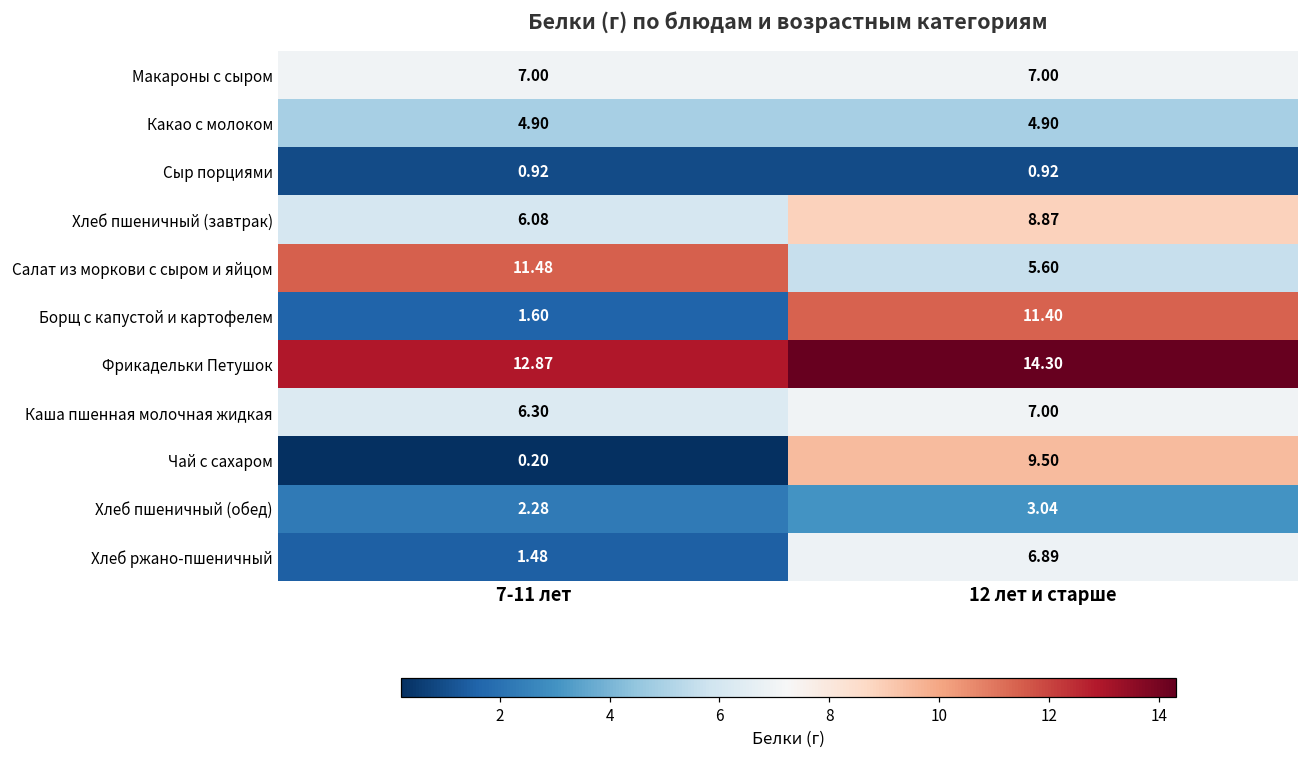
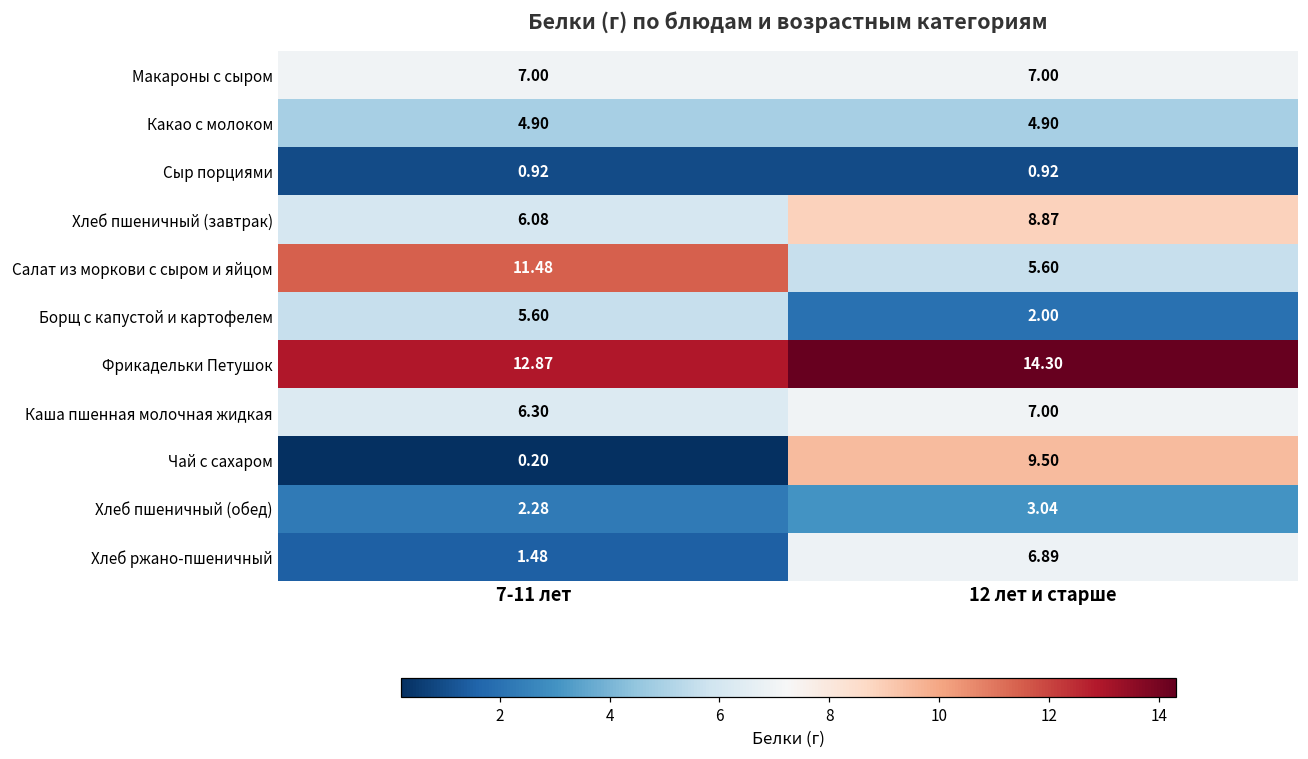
  {
    "Макароны с сыром": {
      "7-11 лет": 7.00,
      "12 лет и старше": 7.00
    },
    "Какао с молоком": {
      "7-11 лет": 4.90,
      "12 лет и старше": 4.90
    },
    "Сыр порциями": {
      "7-11 лет": 0.92,
      "12 лет и старше": 0.92
    },
    "Хлеб пшеничный (завтрак)": {
      "7-11 лет": 6.08,
      "12 лет и старше": 8.87
    },
    "Салат из моркови с сыром и яйцом": {
      "7-11 лет": 11.48,
      "12 лет и старше": 5.60
    },
    "Борщ с капустой и картофелем": {
-     "7-11 лет": 1.60,
-     "12 лет и старше": 11.40
+     "7-11 лет": 5.60,
+     "12 лет и старше": 2.00
    },
    "Фрикадельки Петушок": {
      "7-11 лет": 12.87,
      "12 лет и старше": 14.30
    },
    "Каша пшенная молочная жидкая": {
      "7-11 лет": 6.30,
      "12 лет и старше": 7.00
    },
    "Чай с сахаром": {
      "7-11 лет": 0.20,
      "12 лет и старше": 9.50
    },
    "Хлеб пшеничный (обед)": {
      "7-11 лет": 2.28,
      "12 лет и старше": 3.04
    },
    "Хлеб ржано-пшеничный": {
      "7-11 лет": 1.48,
      "12 лет и старше": 6.89
    }
  }
